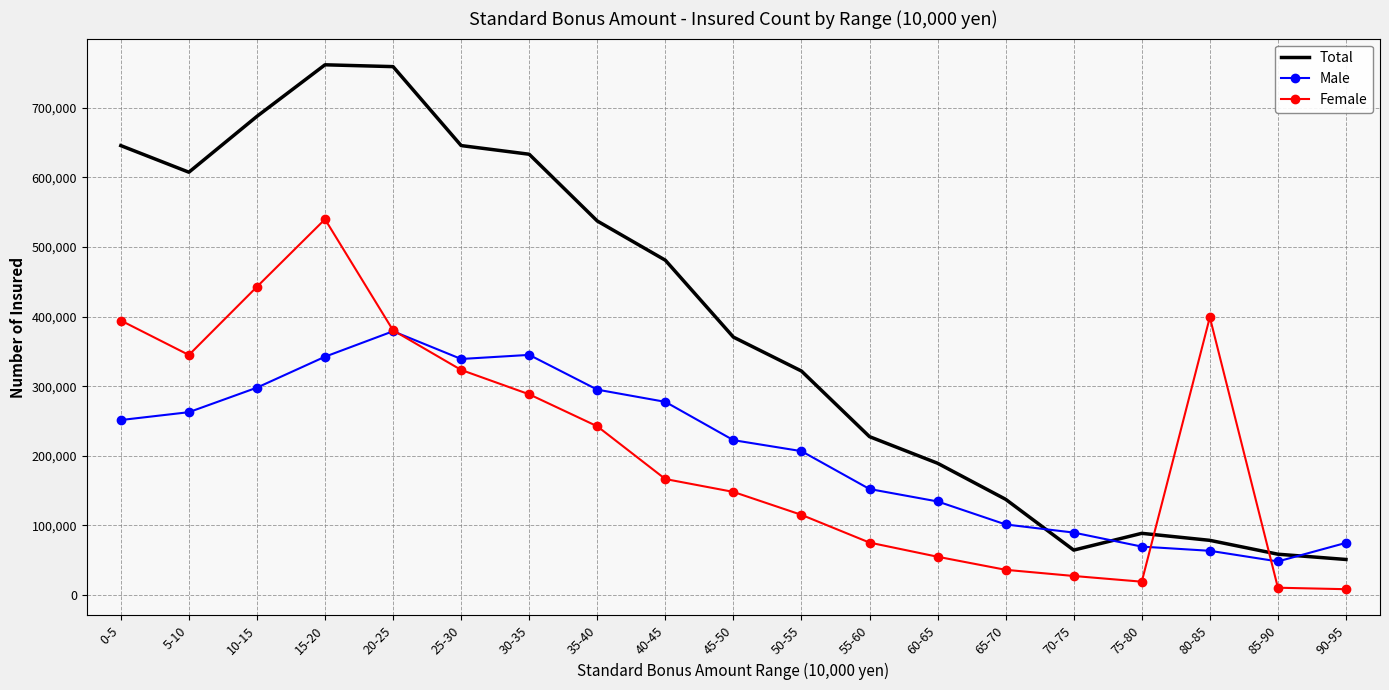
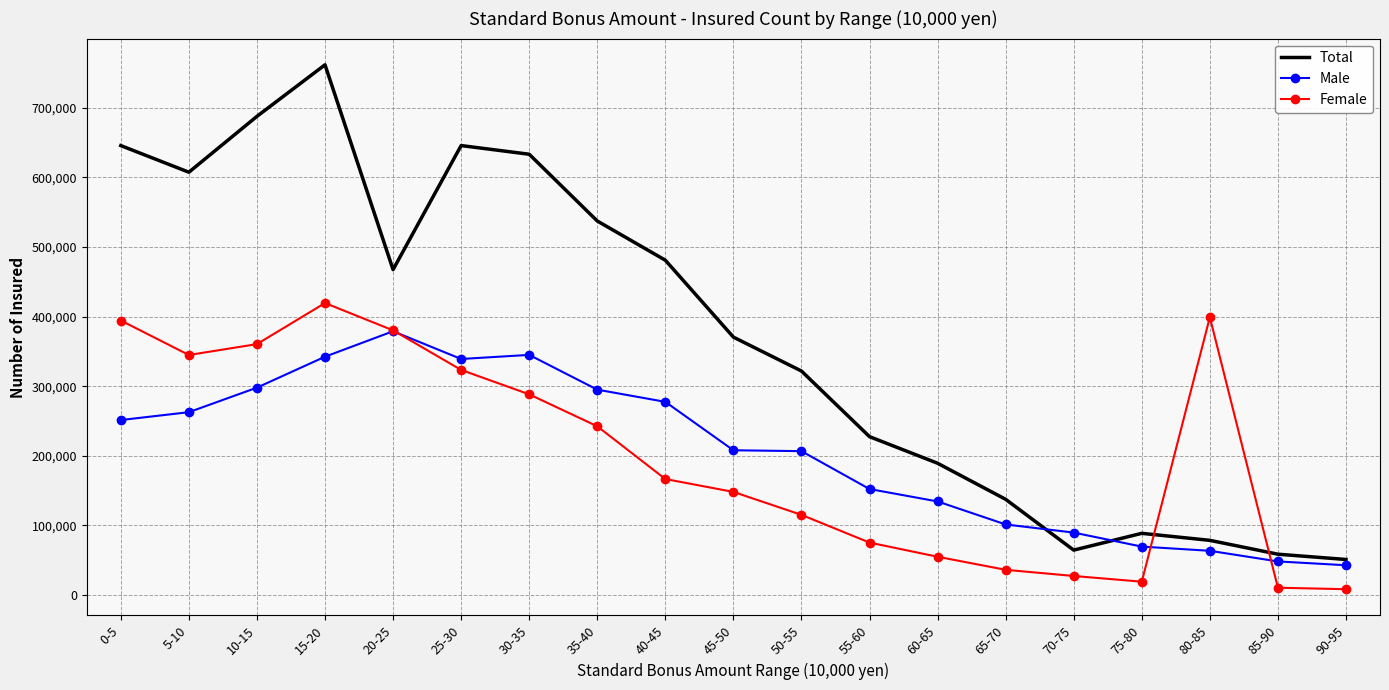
  {
    "Total": {
      "0-5": "650,000",
      "5-10": "610,000",
      "10-15": "690,000",
      "15-20": "760,000",
-     "20-25": "760,000",
+     "20-25": "470,000",
      "25-30": "650,000",
      "30-35": "630,000",
      "35-40": "540,000",
      "40-45": "480,000",
      "45-50": "370,000",
      "50-55": "320,000",
      "55-60": "230,000",
      "60-65": "190,000",
      "65-70": "140,000",
      "70-75": "60,000",
      "75-80": "90,000",
      "80-85": "80,000",
      "85-90": "60,000",
      "90-95": "50,000"
    },
    "Male": {
      "0-5": "250,000",
      "5-10": "260,000",
      "10-15": "300,000",
      "15-20": "340,000",
      "25-30": "340,000",
      "30-35": "340,000",
      "35-40": "300,000",
      "40-45": "280,000",
-     "45-50": "220,000",
+     "45-50": "210,000",
      "50-55": "210,000",
      "55-60": "150,000",
      "60-65": "130,000",
      "65-70": "100,000",
      "70-75": "90,000",
      "75-80": "70,000",
      "80-85": "60,000",
      "85-90": "50,000",
-     "90-95": "70,000"
+     "90-95": "40,000"
    },
    "Female": {
      "0-5": "390,000",
      "5-10": "340,000",
-     "10-15": "440,000",
-     "15-20": "540,000",
+     "10-15": "360,000",
+     "15-20": "420,000",
      "25-30": "320,000",
      "30-35": "290,000",
      "35-40": "240,000",
      "40-45": "170,000",
      "45-50": "150,000",
      "50-55": "120,000",
      "55-60": "80,000",
      "60-65": "50,000",
      "65-70": "40,000",
      "70-75": "30,000",
      "75-80": "20,000",
      "80-85": "400,000",
      "85-90": "10,000",
      "90-95": "10,000"
    }
  }
